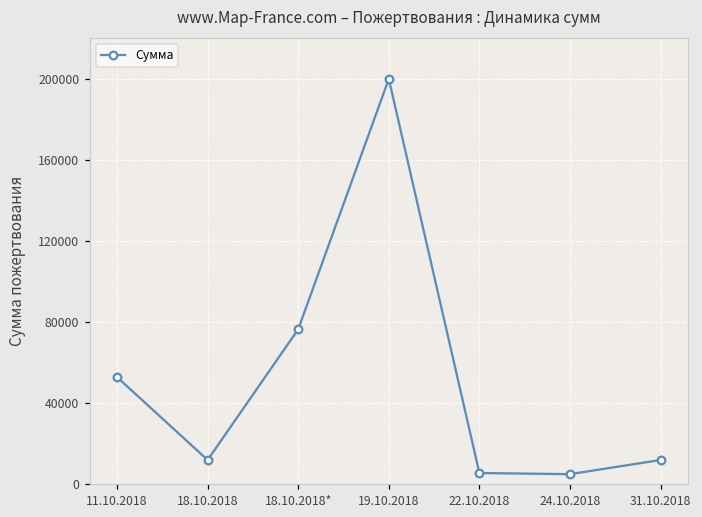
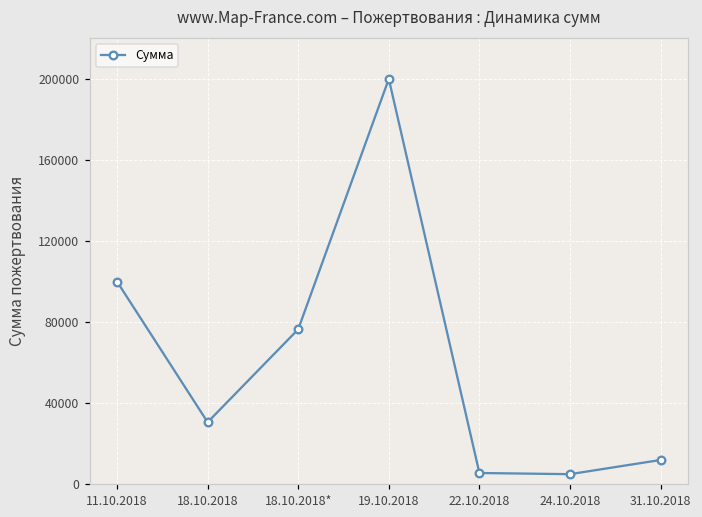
  {
-   "11.10.2018": 53000,
-   "18.10.2018": 12000,
+   "11.10.2018": 100000,
+   "18.10.2018": 31000,
    "18.10.2018*": 76000,
    "19.10.2018": 200000,
    "22.10.2018": 6000,
    "24.10.2018": 5000,
    "31.10.2018": 12000
  }
